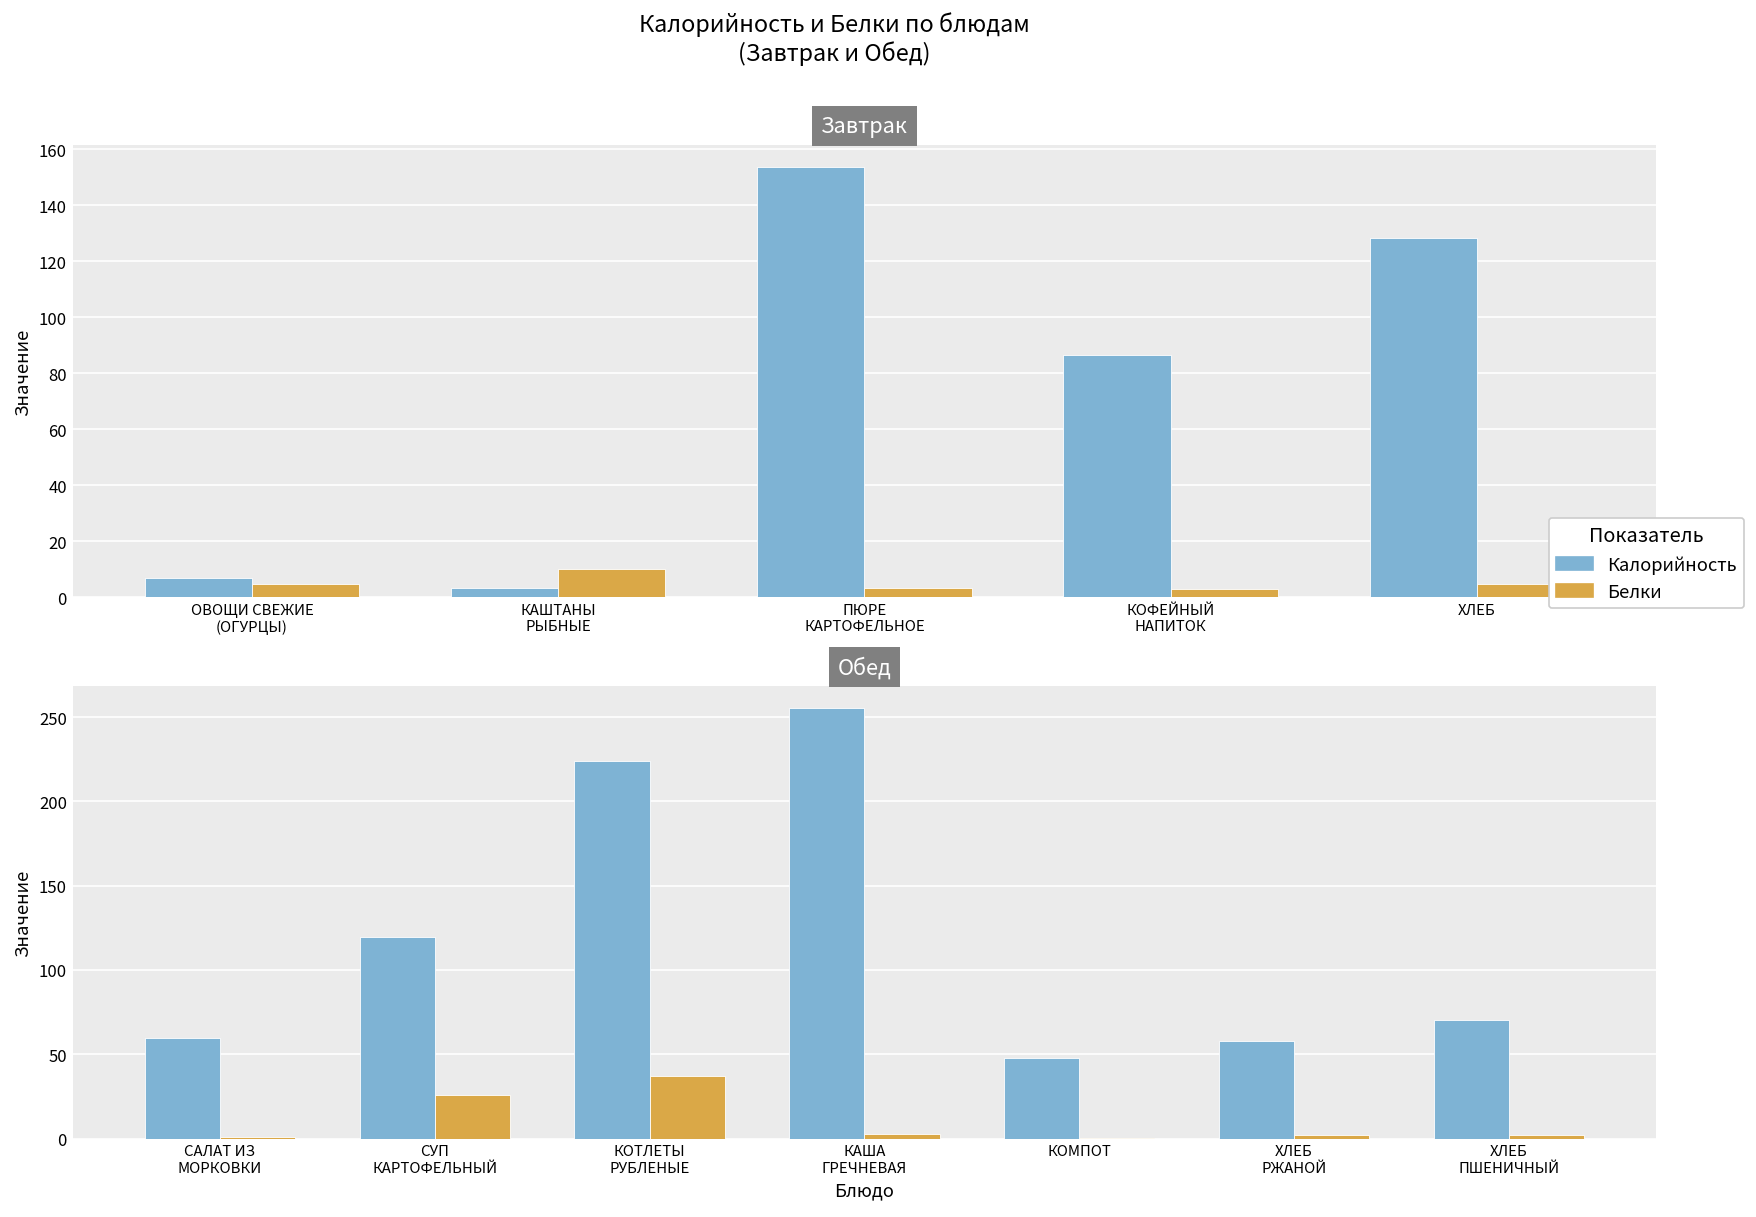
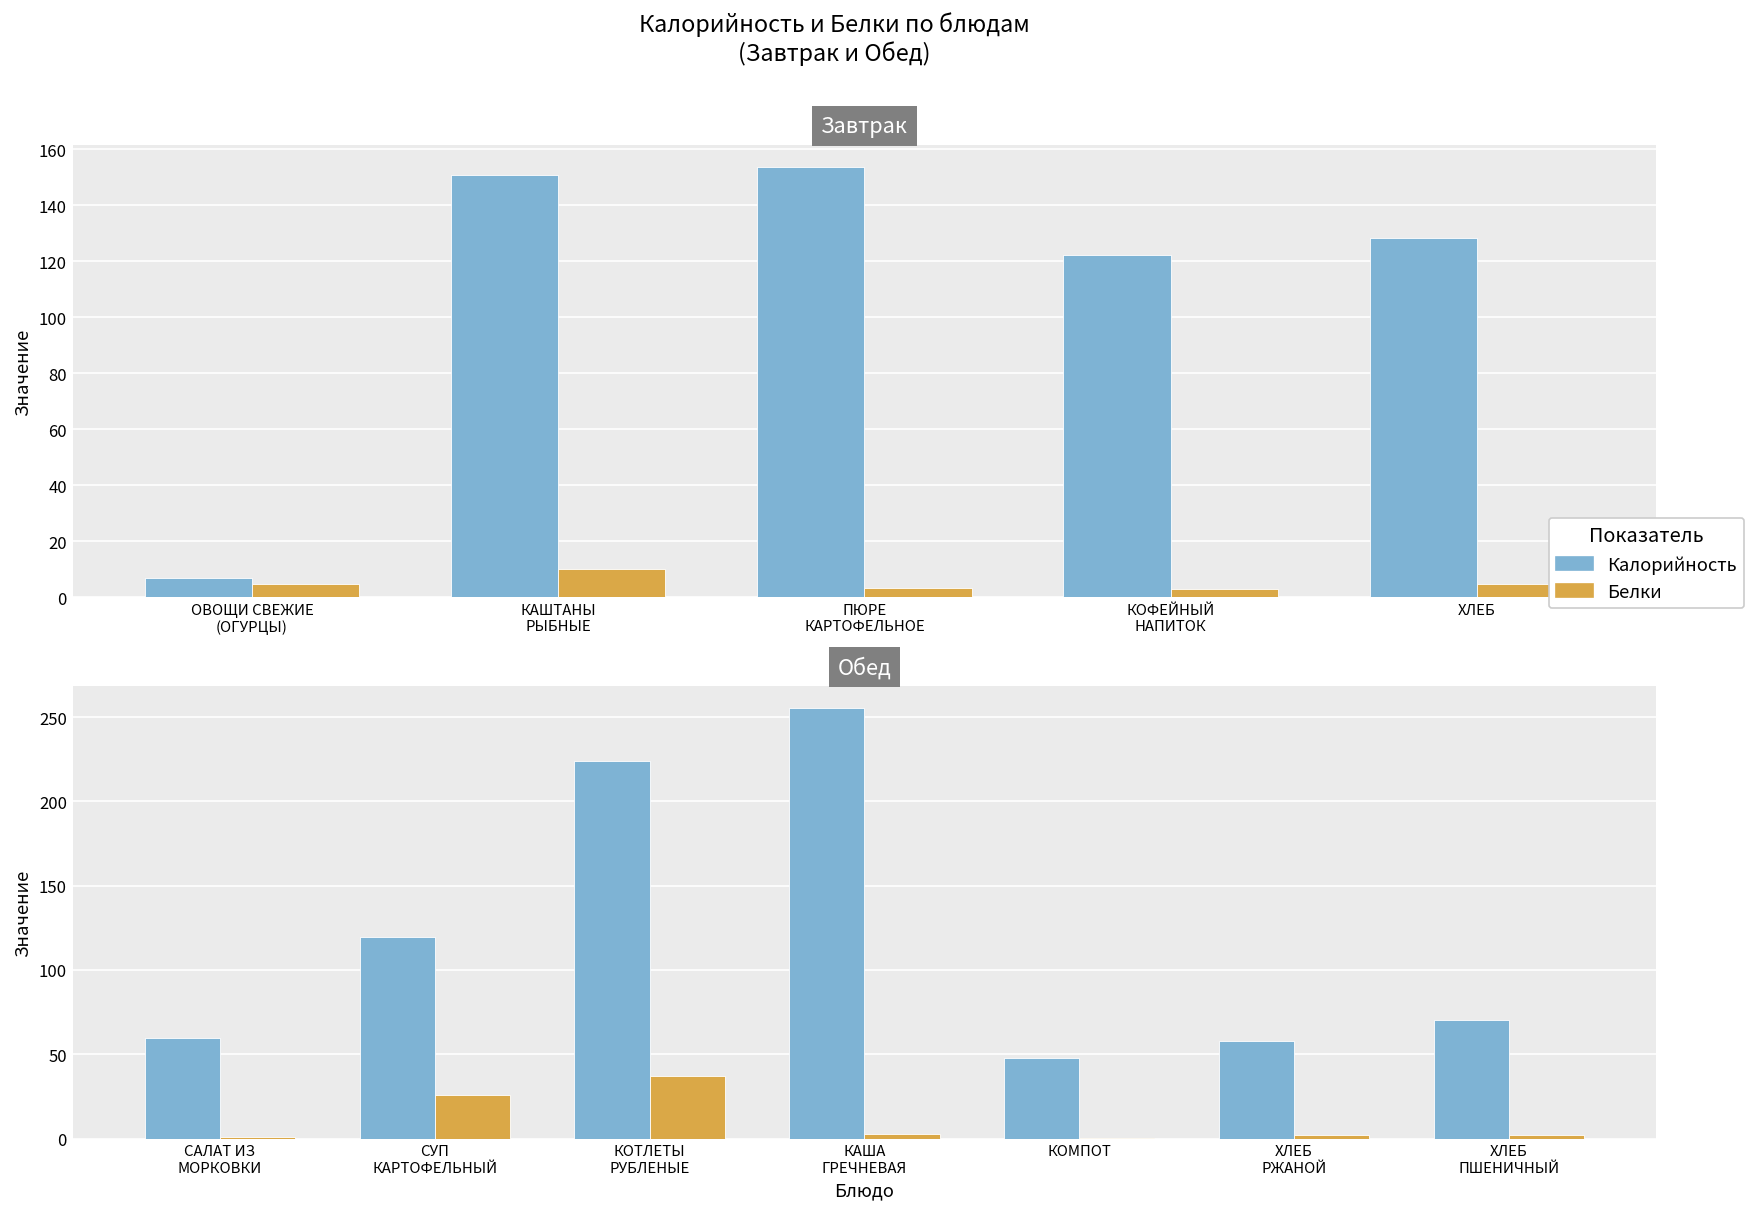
  {
    "Завтрак": {
      "Калорийность": {
        "ОВОЩИ СВЕЖИЕ (ОГУРЦЫ)": 7,
-       "КАШТАНЫ РЫБНЫЕ": 4,
+       "КАШТАНЫ РЫБНЫЕ": 151,
        "ПЮРЕ КАРТОФЕЛЬНОЕ": 154,
-       "КОФЕЙНЫЙ НАПИТОК": 86,
+       "КОФЕЙНЫЙ НАПИТОК": 122,
        "ХЛЕБ": 128
      },
      "Белки": {
        "ОВОЩИ СВЕЖИЕ (ОГУРЦЫ)": 5,
        "КАШТАНЫ РЫБНЫЕ": 10,
        "ПЮРЕ КАРТОФЕЛЬНОЕ": 3,
        "КОФЕЙНЫЙ НАПИТОК": 3,
        "ХЛЕБ": 5
      }
    },
    "Обед": {
      "Калорийность": {
        "САЛАТ ИЗ МОРКОВКИ": 60,
        "СУП КАРТОФЕЛЬНЫЙ": 119,
        "КОТЛЕТЫ РУБЛЕНЫЕ": 224,
        "КАША ГРЕЧНЕВАЯ": 255,
        "КОМПОТ": 48,
        "ХЛЕБ РЖАНОЙ": 58,
        "ХЛЕБ ПШЕНИЧНЫЙ": 71
      },
      "Белки": {
        "СУП КАРТОФЕЛЬНЫЙ": 26,
        "КОТЛЕТЫ РУБЛЕНЫЕ": 37,
        "КАША ГРЕЧНЕВАЯ": 3,
        "ХЛЕБ РЖАНОЙ": 2,
        "ХЛЕБ ПШЕНИЧНЫЙ": 2
      }
    }
  }
